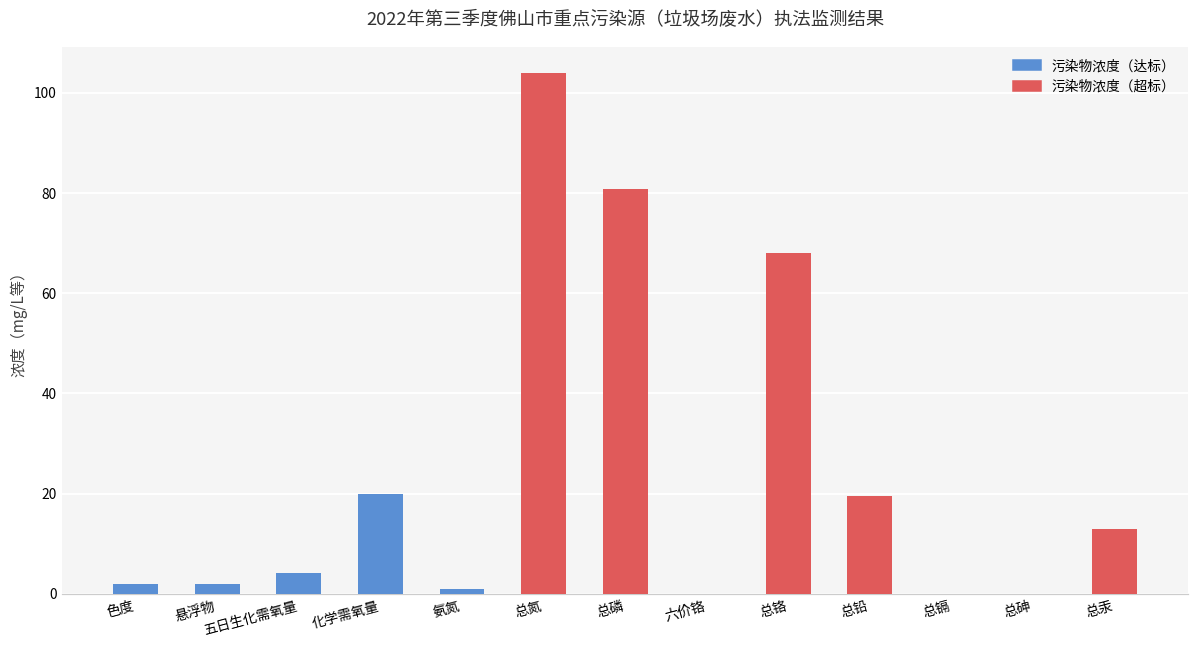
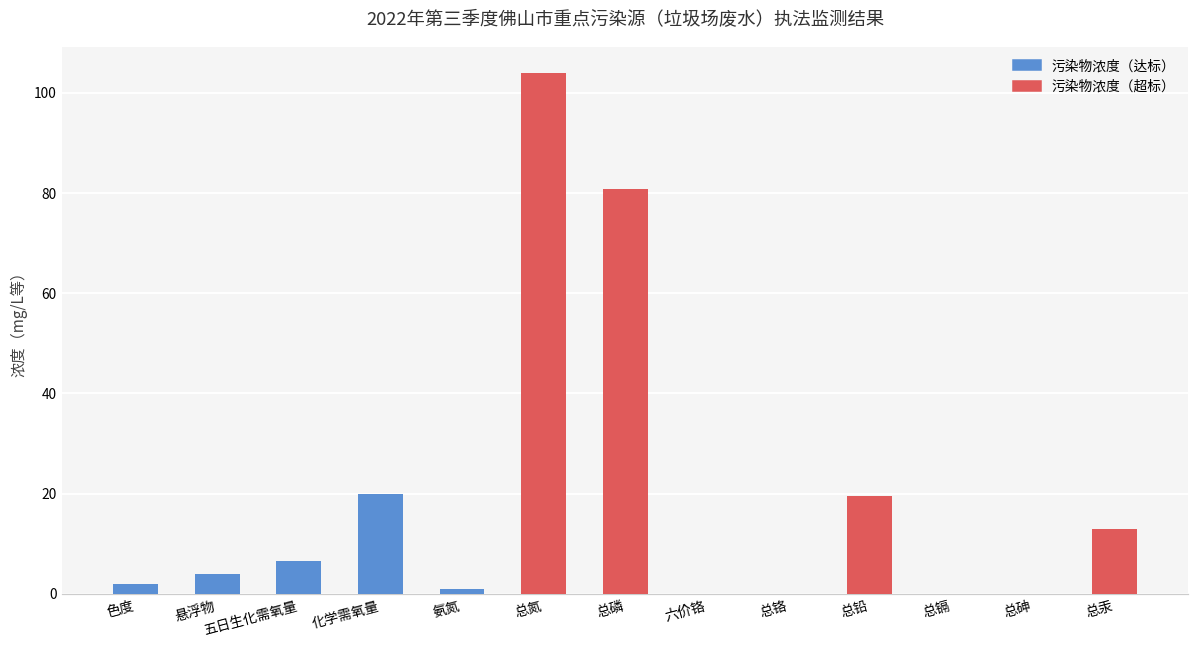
  {
    "色度": 2,
-   "悬浮物": 2,
-   "五日生化需氧量": 4,
+   "悬浮物": 4,
+   "五日生化需氧量": 7,
    "化学需氧量": 20,
    "氨氮": 1,
    "总氮": 104,
    "总磷": 81,
-   "总铬": 68,
+   "总铬": 0,
    "总铅": 20,
    "总汞": 13
  }
